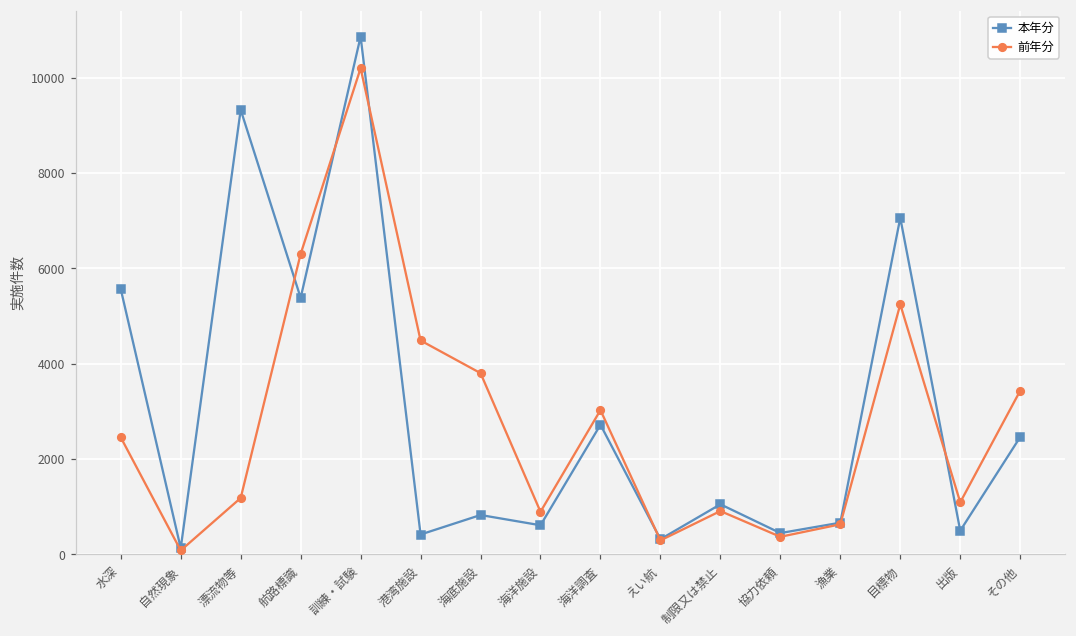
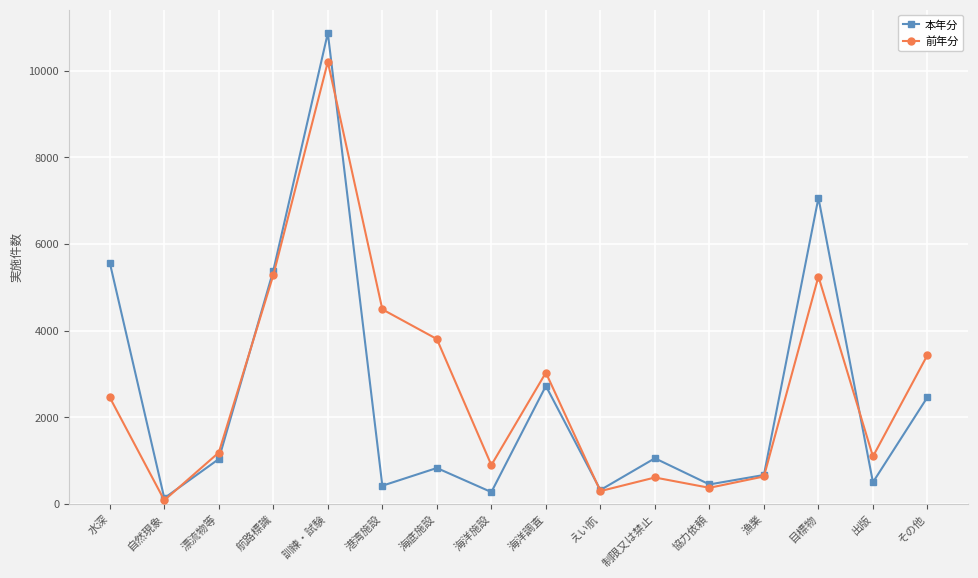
  {
    "本年分": {
      "水深": 5600,
-     "漂流物等": 9300,
+     "漂流物等": 1000,
      "航路標識": 5400,
      "訓練・試験": 10900,
      "港湾施設": 400,
      "海底施設": 800,
-     "海洋施設": 600,
+     "海洋施設": 300,
      "海洋調査": 2700,
      "制限又は禁止": 1100,
      "協力依頼": 400,
      "目標物": 7100,
      "出版": 500,
      "その他": 2500
    },
    "前年分": {
      "水深": 2500,
      "漂流物等": 1200,
-     "航路標識": 6300,
+     "航路標識": 5300,
      "訓練・試験": 10200,
      "港湾施設": 4500,
      "海底施設": 3800,
      "海洋施設": 900,
      "海洋調査": 3000,
-     "制限又は禁止": 900,
+     "制限又は禁止": 600,
      "協力依頼": 400,
      "目標物": 5200,
      "出版": 1100,
      "その他": 3400
    }
  }
